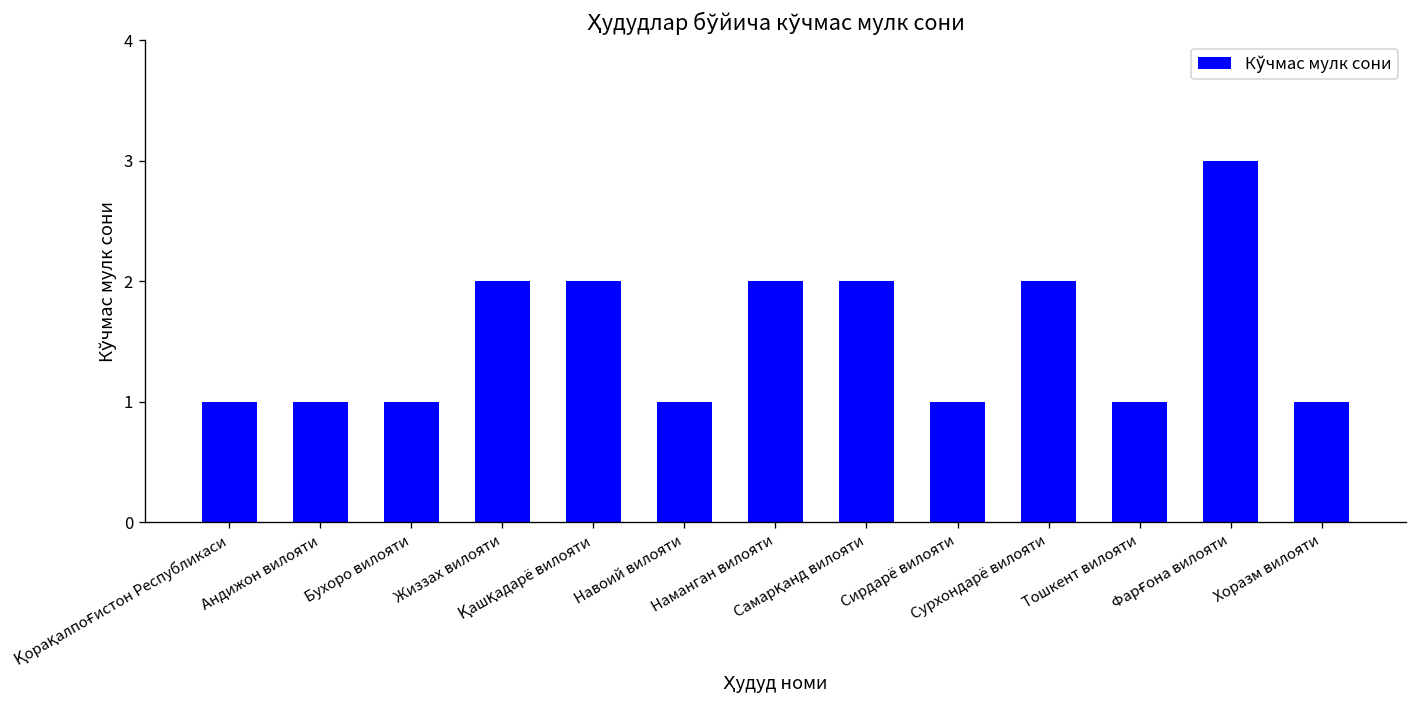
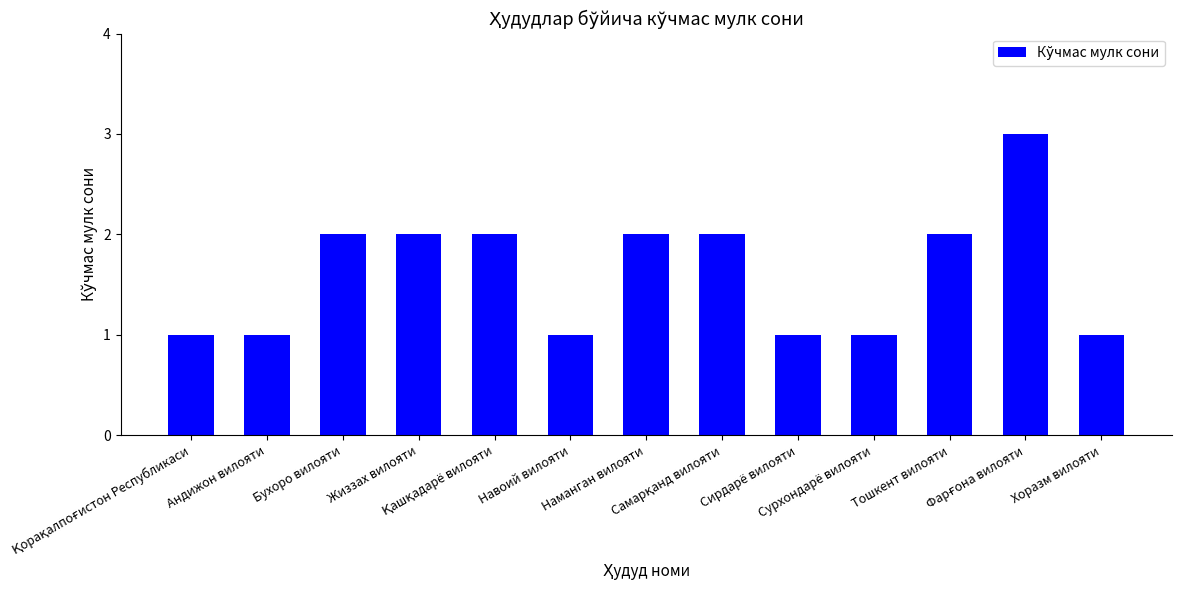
  {
    "Қорақалпоғистон Республикаси": 1,
    "Андижон вилояти": 1,
-   "Бухоро вилояти": 1,
+   "Бухоро вилояти": 2,
    "Жиззах вилояти": 2,
    "Қашқадарё вилояти": 2,
    "Навоий вилояти": 1,
    "Наманган вилояти": 2,
    "Самарқанд вилояти": 2,
    "Сирдарё вилояти": 1,
-   "Сурхондарё вилояти": 2,
-   "Тошкент вилояти": 1,
+   "Сурхондарё вилояти": 1,
+   "Тошкент вилояти": 2,
    "Фарғона вилояти": 3,
    "Хоразм вилояти": 1
  }
